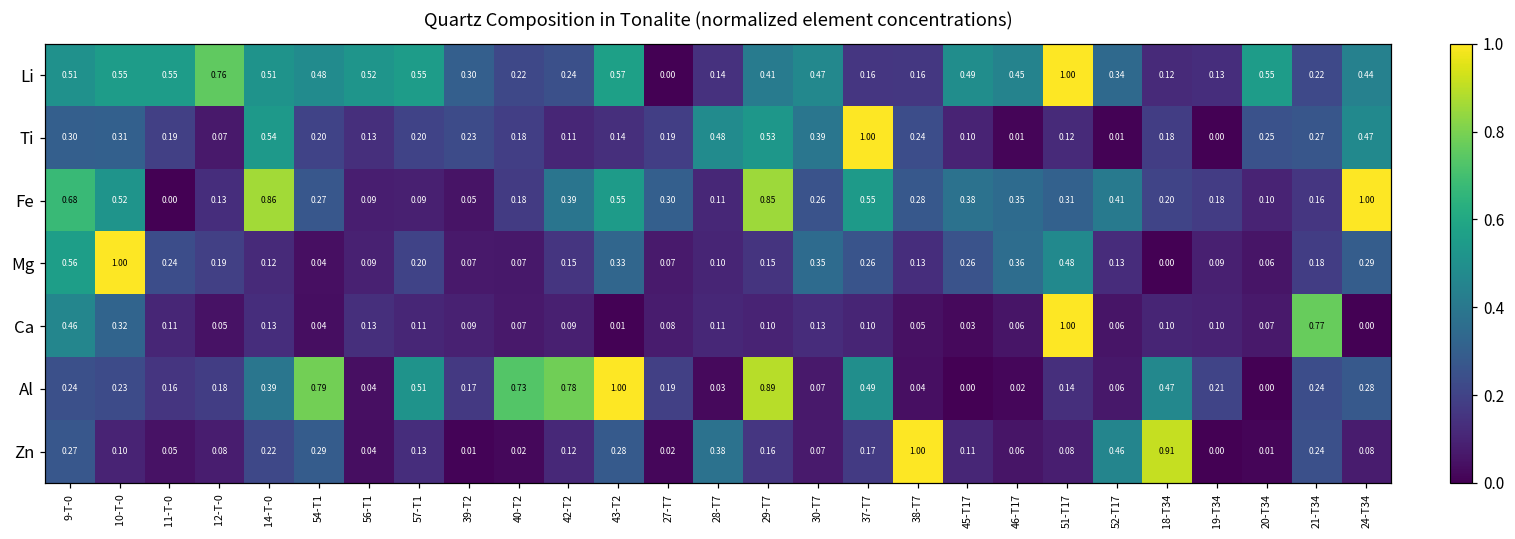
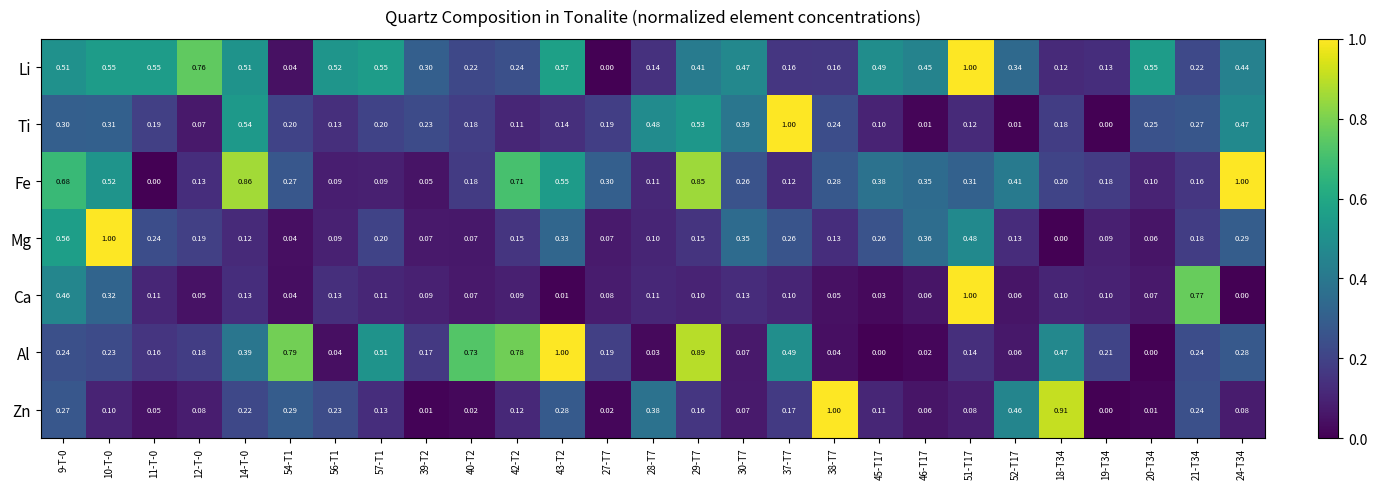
  {
    "Li": {
      "9-T-0": 0.51,
      "10-T-0": 0.55,
      "11-T-0": 0.55,
      "12-T-0": 0.76,
      "14-T-0": 0.51,
-     "54-T1": 0.48,
+     "54-T1": 0.04,
      "56-T1": 0.52,
      "57-T1": 0.55,
      "39-T2": 0.30,
      "40-T2": 0.22,
      "42-T2": 0.24,
      "43-T2": 0.57,
      "27-T7": 0.00,
      "28-T7": 0.14,
      "29-T7": 0.41,
      "30-T7": 0.47,
      "37-T7": 0.16,
      "38-T7": 0.16,
      "45-T17": 0.49,
      "46-T17": 0.45,
      "51-T17": 1.00,
      "52-T17": 0.34,
      "18-T34": 0.12,
      "19-T34": 0.13,
      "20-T34": 0.55,
      "21-T34": 0.22,
      "24-T34": 0.44
    },
    "Ti": {
      "9-T-0": 0.30,
      "10-T-0": 0.31,
      "11-T-0": 0.19,
      "12-T-0": 0.07,
      "14-T-0": 0.54,
      "54-T1": 0.20,
      "56-T1": 0.13,
      "57-T1": 0.20,
      "39-T2": 0.23,
      "40-T2": 0.18,
      "42-T2": 0.11,
      "43-T2": 0.14,
      "27-T7": 0.19,
      "28-T7": 0.48,
      "29-T7": 0.53,
      "30-T7": 0.39,
      "37-T7": 1.00,
      "38-T7": 0.24,
      "45-T17": 0.10,
      "46-T17": 0.01,
      "51-T17": 0.12,
      "52-T17": 0.01,
      "18-T34": 0.18,
      "19-T34": 0.00,
      "20-T34": 0.25,
      "21-T34": 0.27,
      "24-T34": 0.47
    },
    "Fe": {
      "9-T-0": 0.68,
      "10-T-0": 0.52,
      "11-T-0": 0.00,
      "12-T-0": 0.13,
      "14-T-0": 0.86,
      "54-T1": 0.27,
      "56-T1": 0.09,
      "57-T1": 0.09,
      "39-T2": 0.05,
      "40-T2": 0.18,
-     "42-T2": 0.39,
+     "42-T2": 0.71,
      "43-T2": 0.55,
      "27-T7": 0.30,
      "28-T7": 0.11,
      "29-T7": 0.85,
      "30-T7": 0.26,
-     "37-T7": 0.55,
+     "37-T7": 0.12,
      "38-T7": 0.28,
      "45-T17": 0.38,
      "46-T17": 0.35,
      "51-T17": 0.31,
      "52-T17": 0.41,
      "18-T34": 0.20,
      "19-T34": 0.18,
      "20-T34": 0.10,
      "21-T34": 0.16,
      "24-T34": 1.00
    },
    "Mg": {
      "9-T-0": 0.56,
      "10-T-0": 1.00,
      "11-T-0": 0.24,
      "12-T-0": 0.19,
      "14-T-0": 0.12,
      "54-T1": 0.04,
      "56-T1": 0.09,
      "57-T1": 0.20,
      "39-T2": 0.07,
      "40-T2": 0.07,
      "42-T2": 0.15,
      "43-T2": 0.33,
      "27-T7": 0.07,
      "28-T7": 0.10,
      "29-T7": 0.15,
      "30-T7": 0.35,
      "37-T7": 0.26,
      "38-T7": 0.13,
      "45-T17": 0.26,
      "46-T17": 0.36,
      "51-T17": 0.48,
      "52-T17": 0.13,
      "18-T34": 0.00,
      "19-T34": 0.09,
      "20-T34": 0.06,
      "21-T34": 0.18,
      "24-T34": 0.29
    },
    "Ca": {
      "9-T-0": 0.46,
      "10-T-0": 0.32,
      "11-T-0": 0.11,
      "12-T-0": 0.05,
      "14-T-0": 0.13,
      "54-T1": 0.04,
      "56-T1": 0.13,
      "57-T1": 0.11,
      "39-T2": 0.09,
      "40-T2": 0.07,
      "42-T2": 0.09,
      "43-T2": 0.01,
      "27-T7": 0.08,
      "28-T7": 0.11,
      "29-T7": 0.10,
      "30-T7": 0.13,
      "37-T7": 0.10,
      "38-T7": 0.05,
      "45-T17": 0.03,
      "46-T17": 0.06,
      "51-T17": 1.00,
      "52-T17": 0.06,
      "18-T34": 0.10,
      "19-T34": 0.10,
      "20-T34": 0.07,
      "21-T34": 0.77,
      "24-T34": 0.00
    },
    "Al": {
      "9-T-0": 0.24,
      "10-T-0": 0.23,
      "11-T-0": 0.16,
      "12-T-0": 0.18,
      "14-T-0": 0.39,
      "54-T1": 0.79,
      "56-T1": 0.04,
      "57-T1": 0.51,
      "39-T2": 0.17,
      "40-T2": 0.73,
      "42-T2": 0.78,
      "43-T2": 1.00,
      "27-T7": 0.19,
      "28-T7": 0.03,
      "29-T7": 0.89,
      "30-T7": 0.07,
      "37-T7": 0.49,
      "38-T7": 0.04,
      "45-T17": 0.00,
      "46-T17": 0.02,
      "51-T17": 0.14,
      "52-T17": 0.06,
      "18-T34": 0.47,
      "19-T34": 0.21,
      "20-T34": 0.00,
      "21-T34": 0.24,
      "24-T34": 0.28
    },
    "Zn": {
      "9-T-0": 0.27,
      "10-T-0": 0.10,
      "11-T-0": 0.05,
      "12-T-0": 0.08,
      "14-T-0": 0.22,
      "54-T1": 0.29,
-     "56-T1": 0.04,
+     "56-T1": 0.23,
      "57-T1": 0.13,
      "39-T2": 0.01,
      "40-T2": 0.02,
      "42-T2": 0.12,
      "43-T2": 0.28,
      "27-T7": 0.02,
      "28-T7": 0.38,
      "29-T7": 0.16,
      "30-T7": 0.07,
      "37-T7": 0.17,
      "38-T7": 1.00,
      "45-T17": 0.11,
      "46-T17": 0.06,
      "51-T17": 0.08,
      "52-T17": 0.46,
      "18-T34": 0.91,
      "19-T34": 0.00,
      "20-T34": 0.01,
      "21-T34": 0.24,
      "24-T34": 0.08
    }
  }
